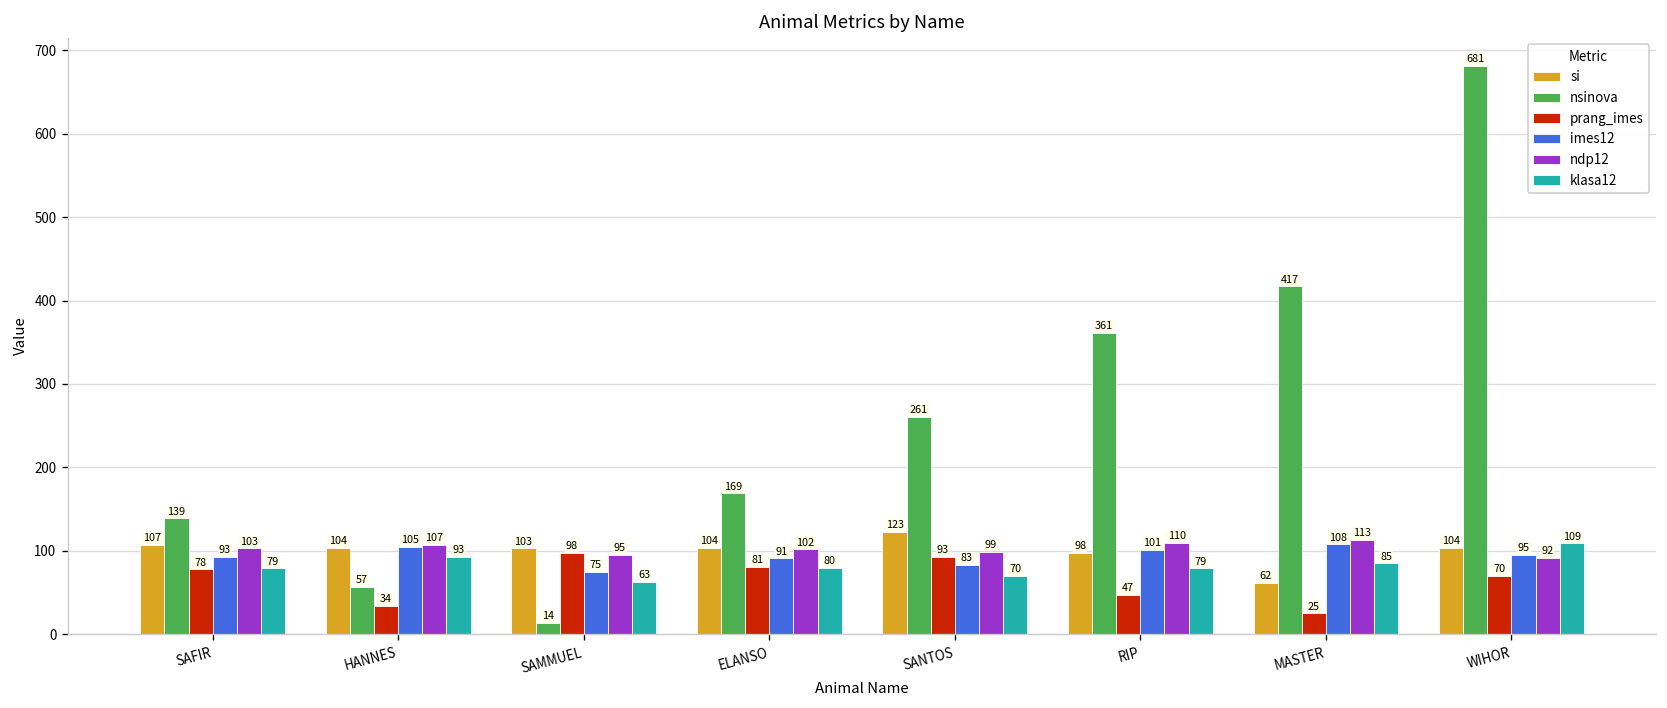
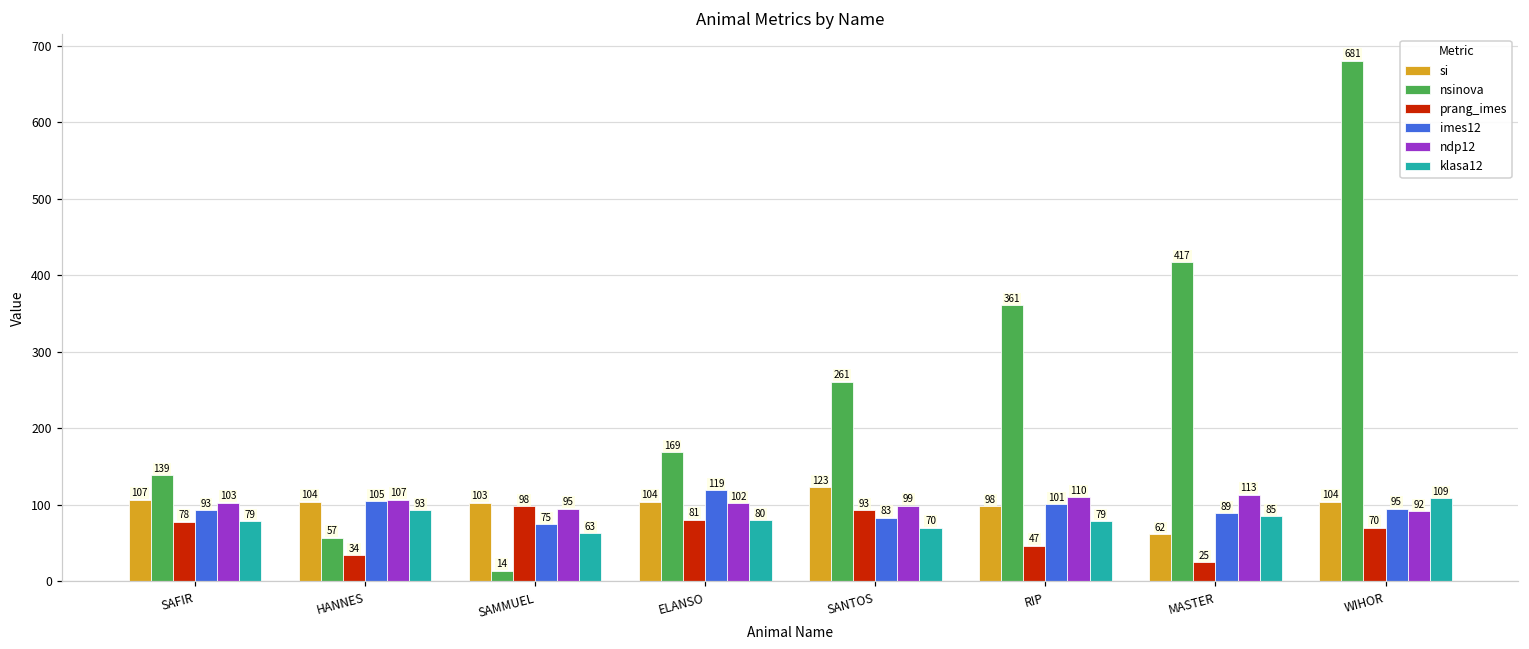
  {
    "imes12": {
-     "ELANSO": 91,
-     "MASTER": 108
+     "ELANSO": 119,
+     "MASTER": 89
    }
  }
